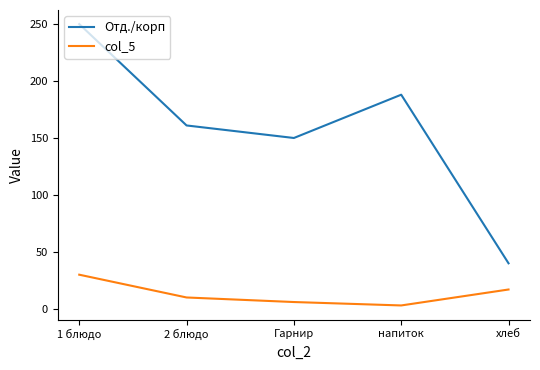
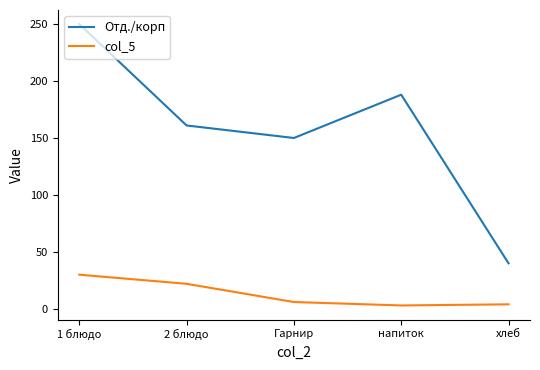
  {
    "Отд./корп": {
      "2 блюдо": 161,
      "Гарнир": 150,
      "напиток": 188,
      "хлеб": 40
    },
    "col_5": {
      "1 блюдо": 30,
-     "2 блюдо": 10,
+     "2 блюдо": 22,
      "Гарнир": 6,
      "напиток": 3,
-     "хлеб": 17
+     "хлеб": 4
    }
  }
